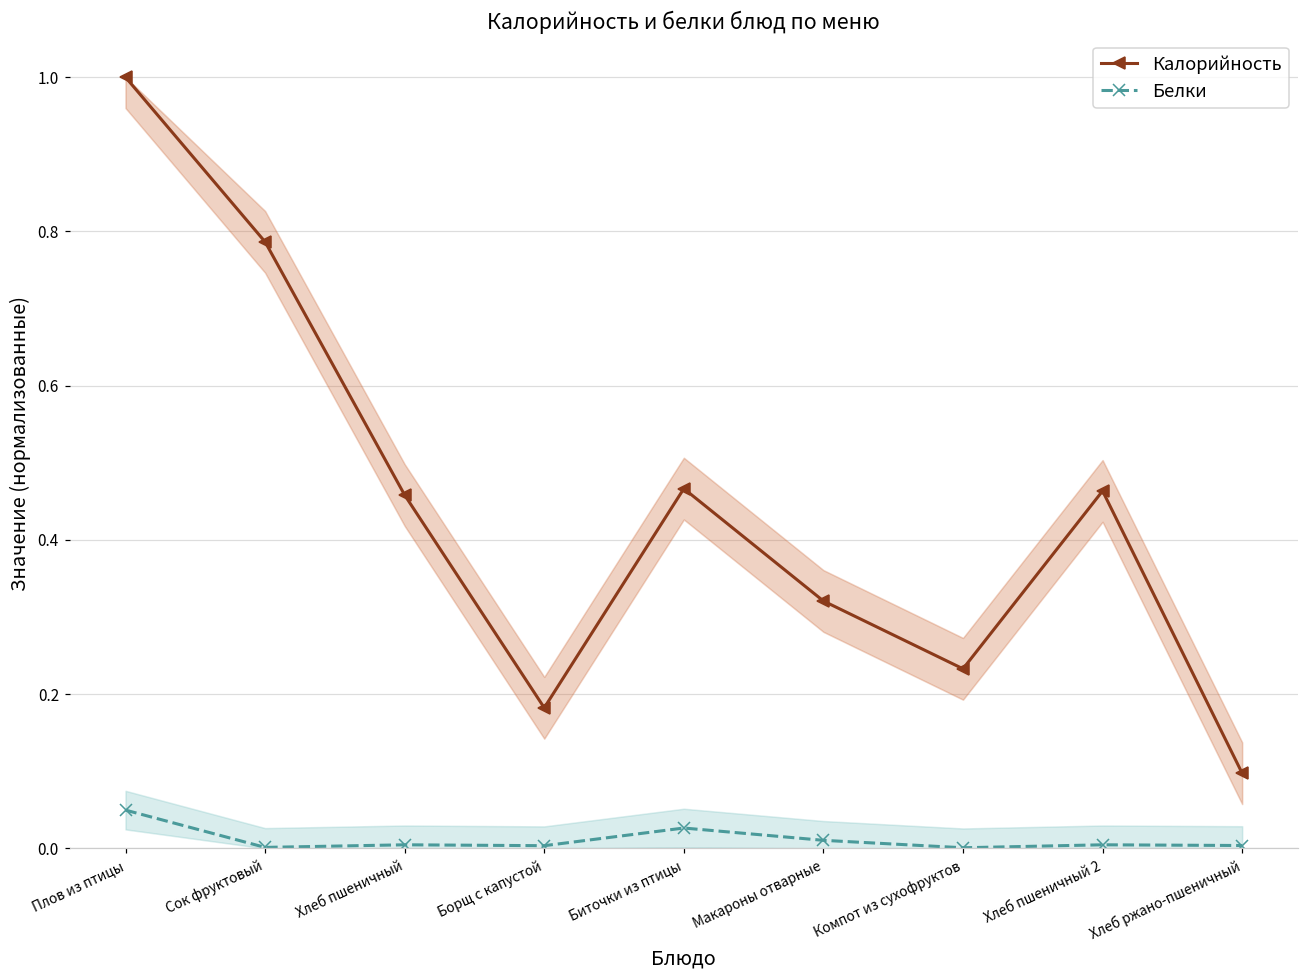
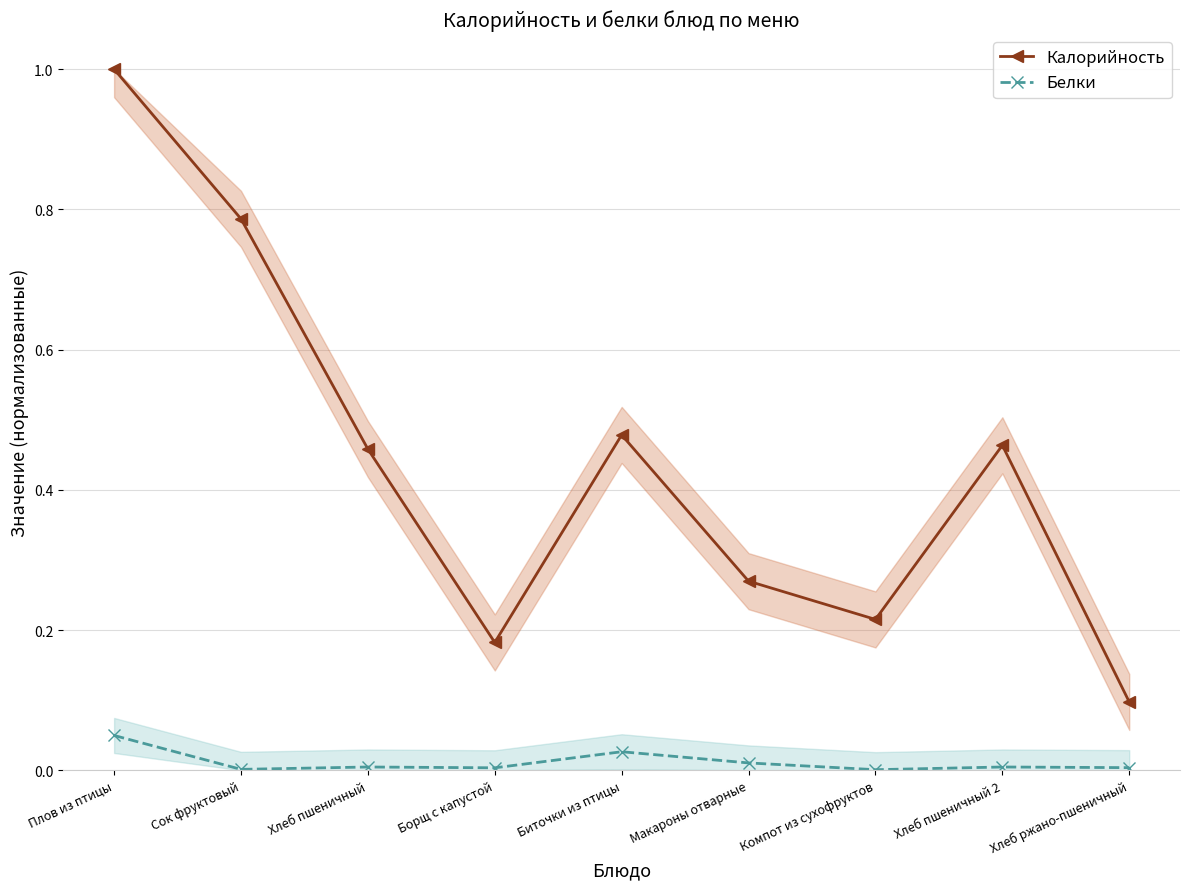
  {
    "Калорийность": {
      "Сок фруктовый": 0.79,
      "Хлеб пшеничный": 0.46,
      "Борщ с капустой": 0.18,
-     "Биточки из птицы": 0.47,
-     "Макароны отварные": 0.32,
-     "Компот из сухофруктов": 0.23,
+     "Биточки из птицы": 0.48,
+     "Макароны отварные": 0.27,
+     "Компот из сухофруктов": 0.22,
      "Хлеб пшеничный 2": 0.46,
      "Хлеб ржано-пшеничный": 0.10
    }
  }
